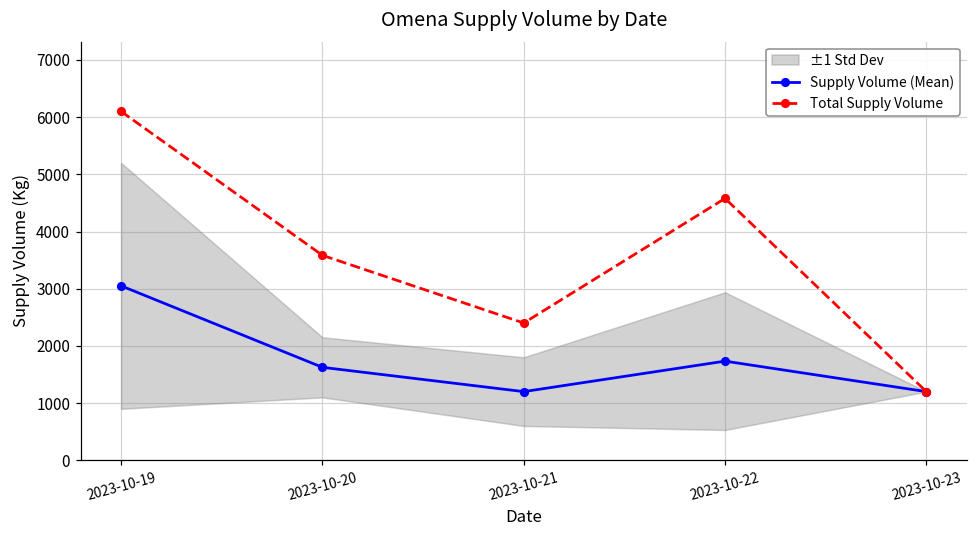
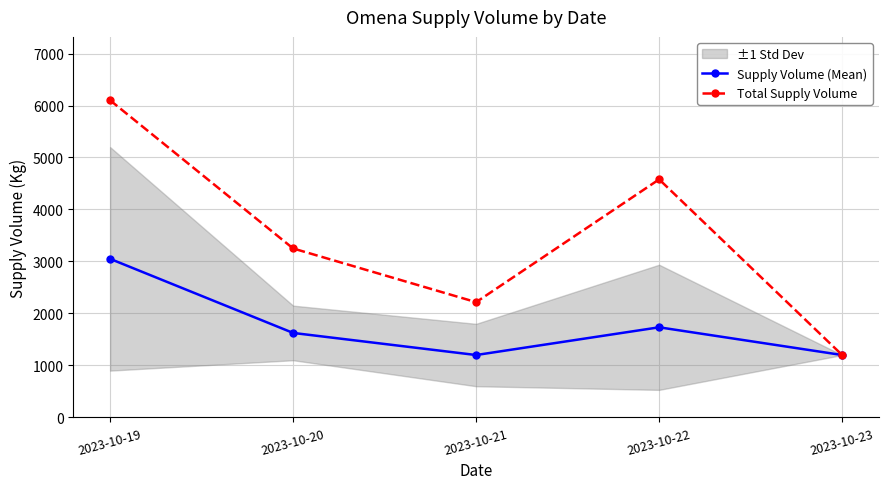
  {
    "Supply Volume (Mean)": {
      "2023-10-19": 3100,
      "2023-10-20": 1600,
      "2023-10-21": 1200,
      "2023-10-22": 1700
    },
    "Total Supply Volume": {
      "2023-10-19": 6100,
-     "2023-10-20": 3600,
-     "2023-10-21": 2400,
+     "2023-10-20": 3300,
+     "2023-10-21": 2200,
      "2023-10-22": 4600
    }
  }
